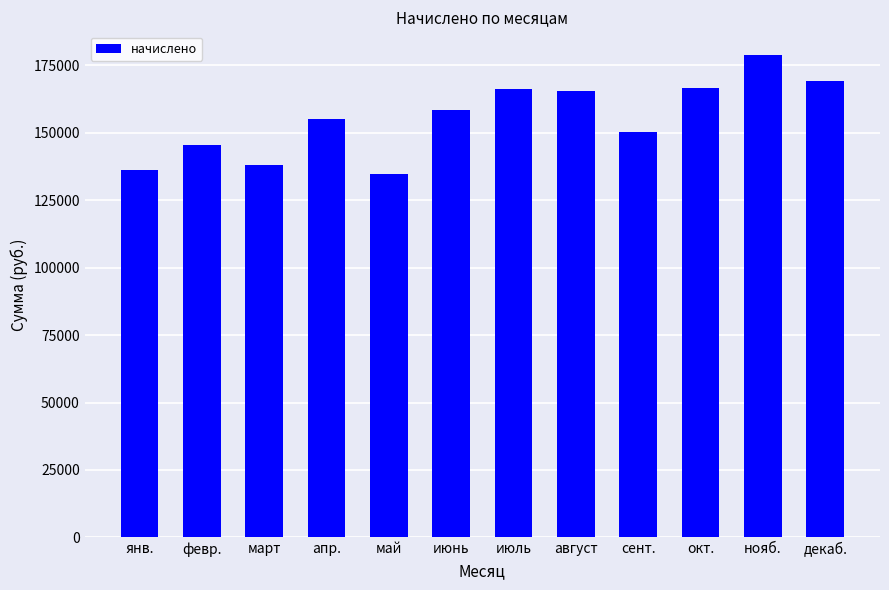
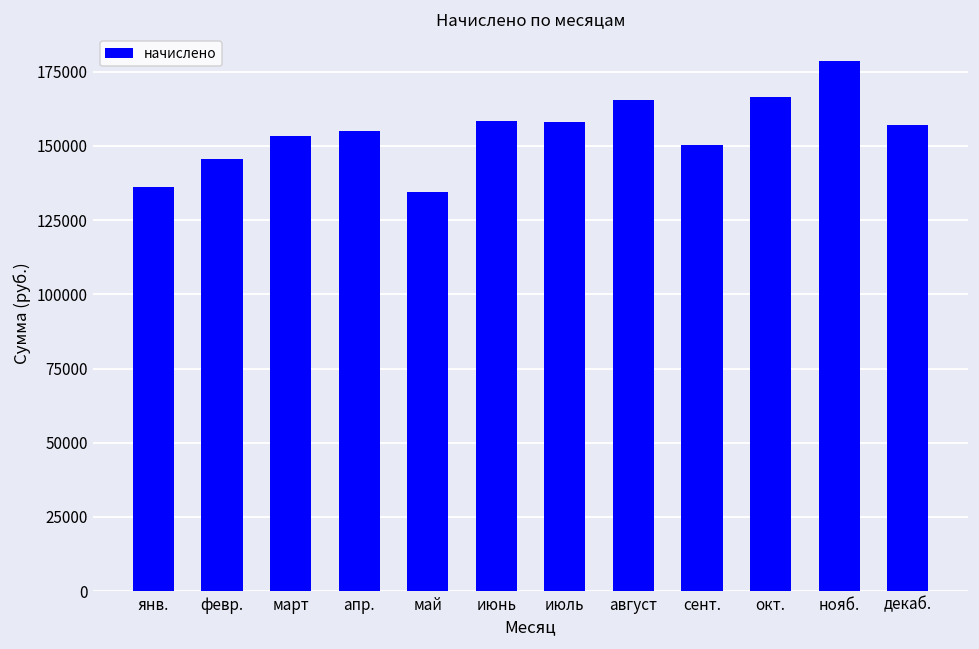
  {
    "янв.": 136000,
    "февр.": 146000,
-   "март": 138000,
+   "март": 153000,
    "апр.": 155000,
    "май": 135000,
    "июнь": 158000,
-   "июль": 166000,
+   "июль": 158000,
    "август": 165000,
    "сент.": 150000,
    "окт.": 166000,
    "нояб.": 179000,
-   "декаб.": 169000
+   "декаб.": 157000
  }
